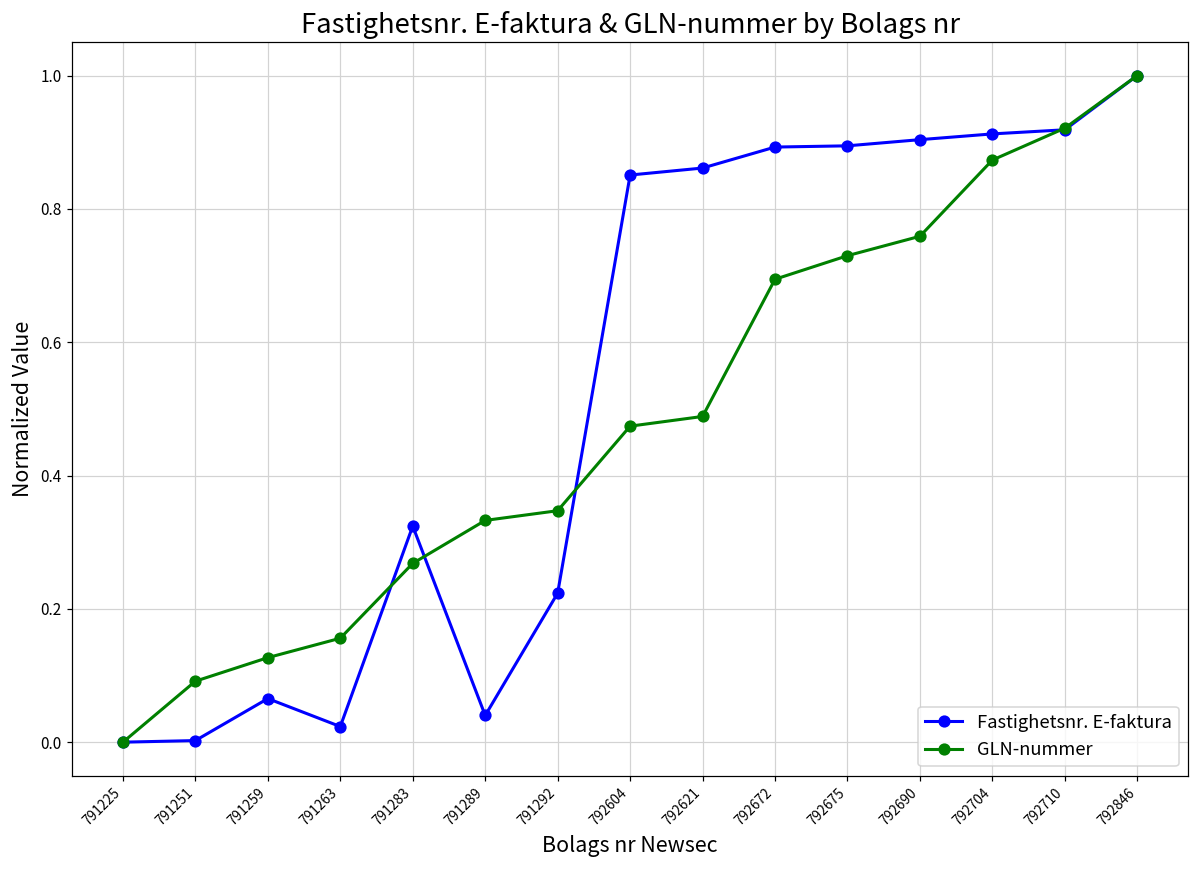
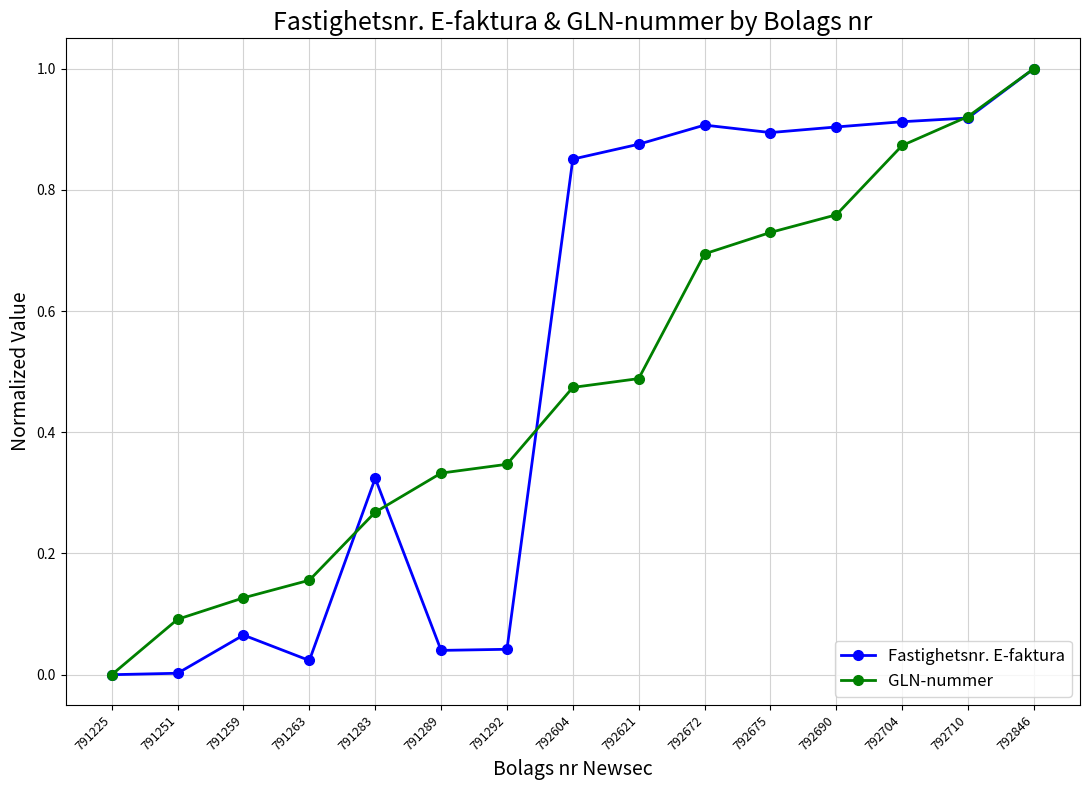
  {
    "Fastighetsnr. E-faktura": {
      "791251": 0.00,
      "791259": 0.07,
      "791263": 0.02,
      "791283": 0.32,
      "791289": 0.04,
-     "791292": 0.22,
+     "791292": 0.04,
      "792604": 0.85,
-     "792621": 0.86,
-     "792672": 0.89,
+     "792621": 0.88,
+     "792672": 0.91,
      "792675": 0.89,
      "792690": 0.90,
      "792704": 0.91
    },
    "GLN-nummer": {
      "791251": 0.09,
      "791259": 0.13,
      "791263": 0.16,
      "791283": 0.27,
      "791289": 0.33,
      "791292": 0.35,
      "792604": 0.47,
      "792621": 0.49,
      "792672": 0.69,
      "792675": 0.73,
      "792690": 0.76,
      "792704": 0.87
    }
  }
